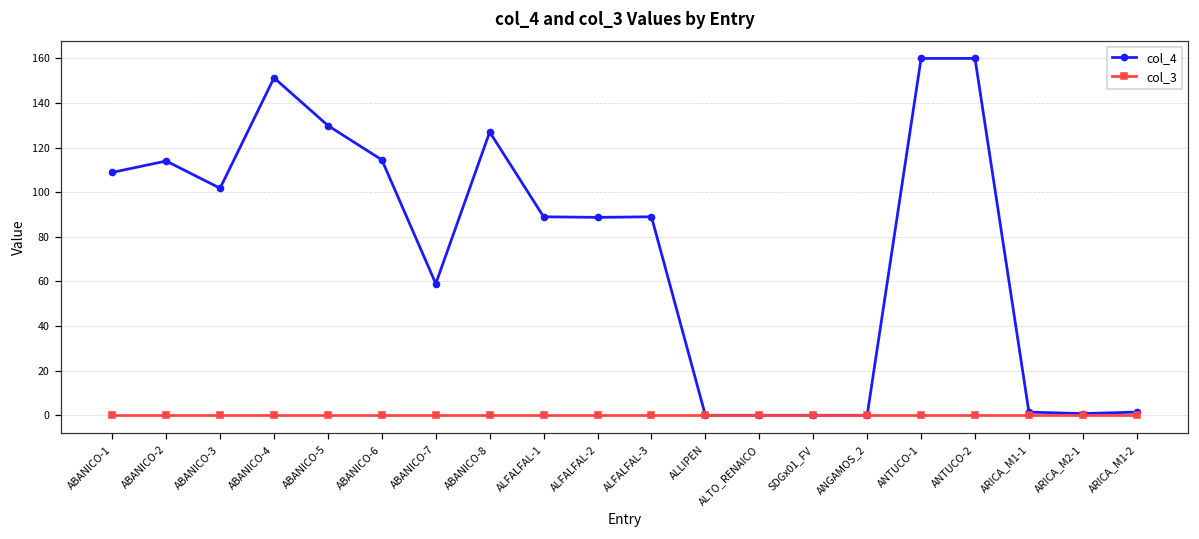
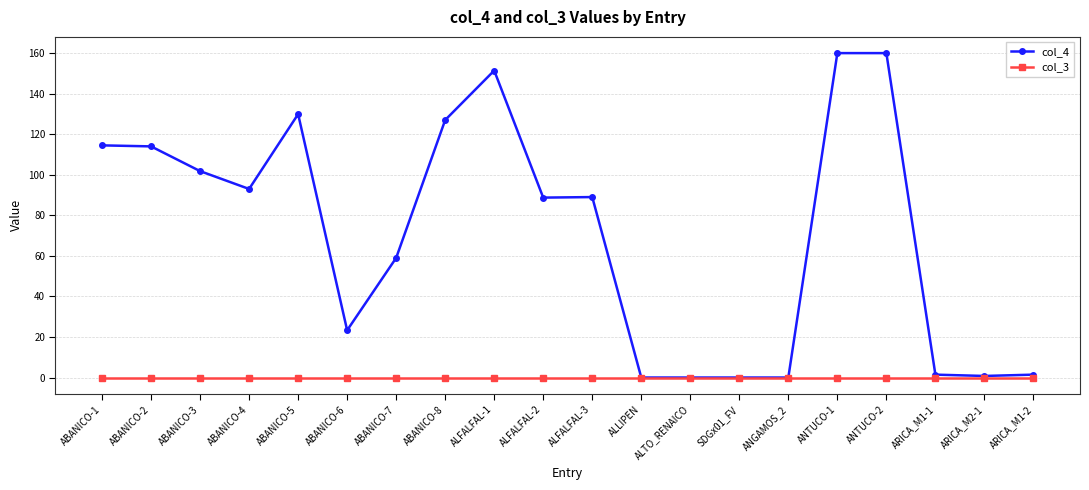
  {
    "col_4": {
-     "ABANICO-1": 109,
+     "ABANICO-1": 115,
      "ABANICO-2": 114,
      "ABANICO-3": 102,
-     "ABANICO-4": 151,
+     "ABANICO-4": 93,
      "ABANICO-5": 130,
-     "ABANICO-6": 115,
+     "ABANICO-6": 23,
      "ABANICO-7": 59,
      "ABANICO-8": 127,
-     "ALFALFAL-1": 89,
+     "ALFALFAL-1": 151,
      "ALFALFAL-2": 89,
      "ALFALFAL-3": 89,
      "ANTUCO-1": 160,
      "ANTUCO-2": 160,
      "ARICA_M1-1": 1,
      "ARICA_M1-2": 1
    },
    "col_3": {
      "ABANICO-1": 0,
      "ABANICO-2": 0,
      "ABANICO-3": 0,
      "ABANICO-4": 0,
      "ABANICO-5": 0,
      "ABANICO-6": 0,
      "ABANICO-7": 0,
      "ABANICO-8": 0,
      "ALFALFAL-1": 0,
      "ALFALFAL-2": 0,
      "ALFALFAL-3": 0,
      "ANTUCO-1": 0,
      "ANTUCO-2": 0,
      "ARICA_M1-1": 0,
      "ARICA_M1-2": 0
    }
  }
